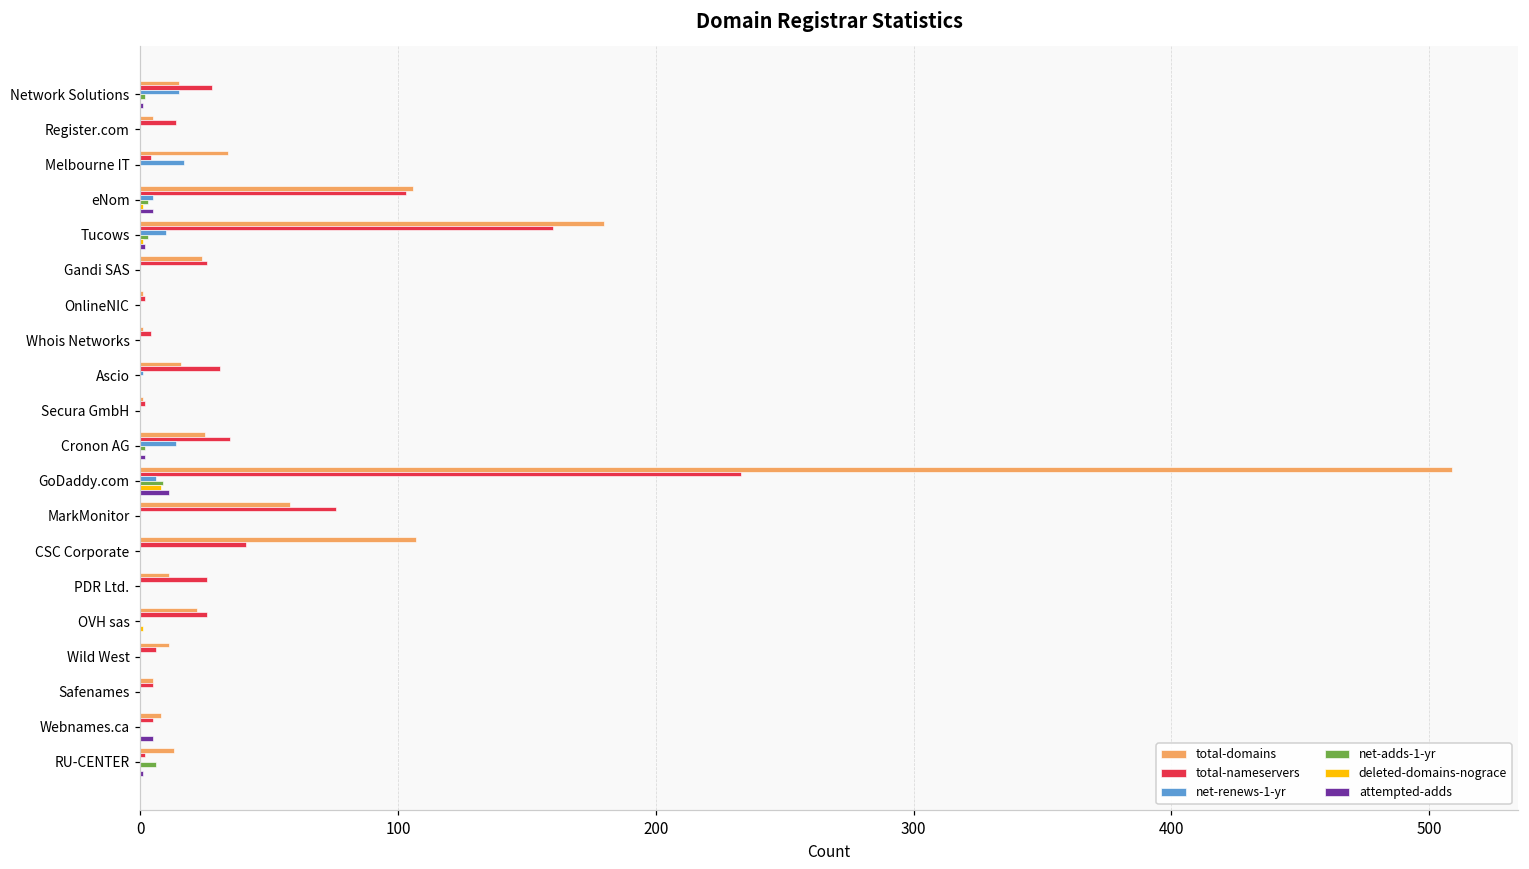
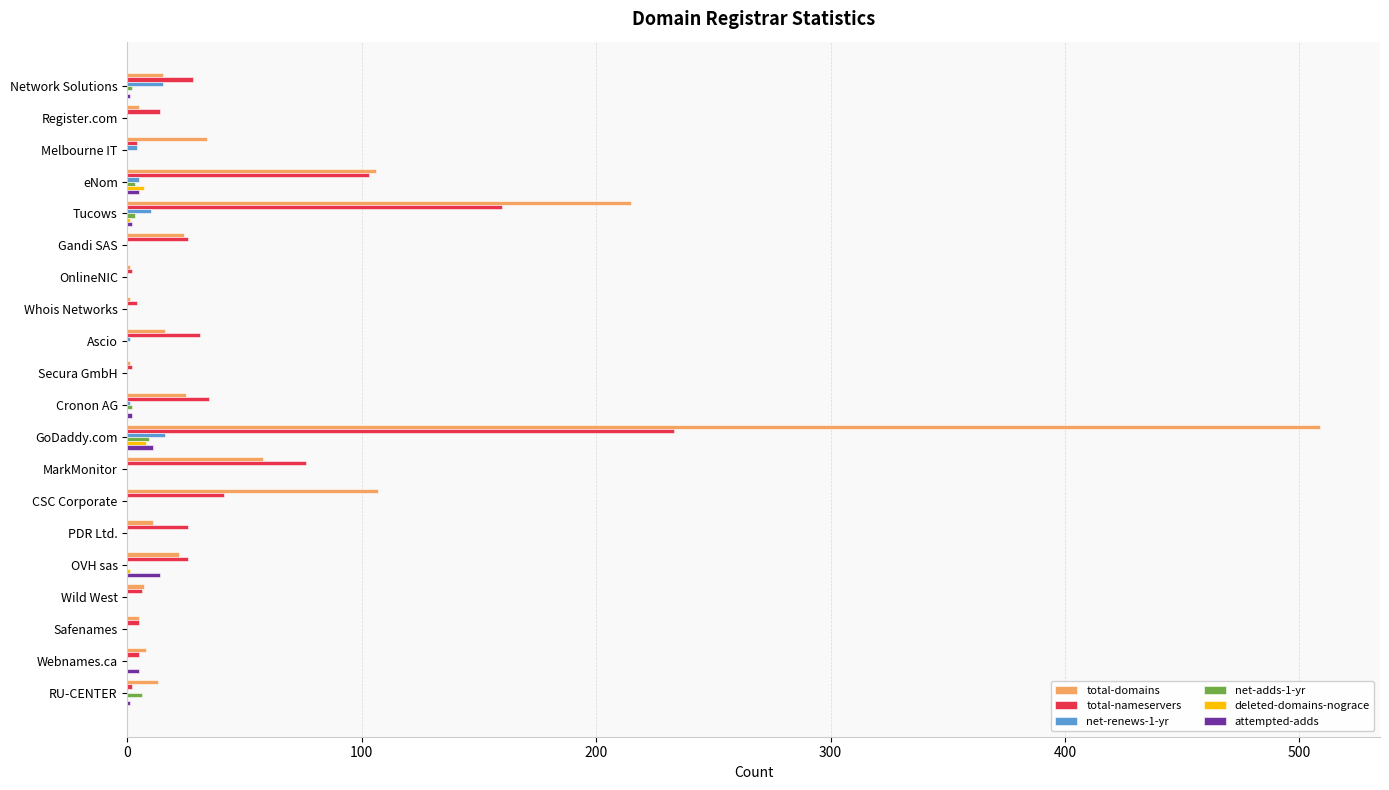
  {
    "total-domains": {
      "Network Solutions": 15,
      "Register.com": 5,
      "Melbourne IT": 34,
      "eNom": 106,
-     "Tucows": 180,
+     "Tucows": 215,
      "Gandi SAS": 24,
      "Ascio": 16,
      "Cronon AG": 25,
      "GoDaddy.com": 509,
      "MarkMonitor": 58,
      "CSC Corporate": 107,
      "PDR Ltd.": 11,
      "OVH sas": 22,
-     "Wild West": 11,
+     "Wild West": 7,
      "Safenames": 5,
      "Webnames.ca": 8,
      "RU-CENTER": 13
    },
    "total-nameservers": {
      "Network Solutions": 28,
      "Register.com": 14,
      "Melbourne IT": 4,
      "eNom": 103,
      "Tucows": 160,
      "Gandi SAS": 26,
      "OnlineNIC": 2,
      "Whois Networks": 4,
      "Ascio": 31,
      "Secura GmbH": 2,
      "Cronon AG": 35,
      "GoDaddy.com": 233,
      "MarkMonitor": 76,
      "CSC Corporate": 41,
      "PDR Ltd.": 26,
      "OVH sas": 26,
      "Wild West": 6,
      "Safenames": 5,
      "Webnames.ca": 5,
      "RU-CENTER": 2
    },
    "net-renews-1-yr": {
      "Network Solutions": 15,
      "Register.com": 0,
-     "Melbourne IT": 17,
+     "Melbourne IT": 4,
      "eNom": 5,
      "Tucows": 10,
      "Gandi SAS": 0,
      "OnlineNIC": 0,
      "Whois Networks": 0,
      "Secura GmbH": 0,
-     "Cronon AG": 14,
-     "GoDaddy.com": 6,
+     "Cronon AG": 1,
+     "GoDaddy.com": 16,
      "MarkMonitor": 0,
      "CSC Corporate": 0,
      "PDR Ltd.": 0,
      "OVH sas": 0,
      "Wild West": 0,
      "Safenames": 0,
      "Webnames.ca": 0,
      "RU-CENTER": 0
    },
    "net-adds-1-yr": {
      "Network Solutions": 2,
      "Register.com": 0,
      "Melbourne IT": 0,
      "eNom": 3,
      "Tucows": 3,
      "Gandi SAS": 0,
      "OnlineNIC": 0,
      "Whois Networks": 0,
      "Ascio": 0,
      "Secura GmbH": 0,
      "Cronon AG": 2,
      "GoDaddy.com": 9,
      "MarkMonitor": 0,
      "CSC Corporate": 0,
      "PDR Ltd.": 0,
      "OVH sas": 0,
      "Wild West": 0,
      "Safenames": 0,
      "Webnames.ca": 0,
      "RU-CENTER": 6
    },
    "deleted-domains-nograce": {
      "Network Solutions": 0,
      "Register.com": 0,
      "Melbourne IT": 0,
-     "eNom": 1,
+     "eNom": 7,
      "Gandi SAS": 0,
      "OnlineNIC": 0,
      "Whois Networks": 0,
      "Ascio": 0,
      "Secura GmbH": 0,
      "Cronon AG": 0,
      "GoDaddy.com": 8,
      "MarkMonitor": 0,
      "CSC Corporate": 0,
      "PDR Ltd.": 0,
      "Wild West": 0,
      "Safenames": 0,
      "Webnames.ca": 0,
      "RU-CENTER": 0
    },
    "attempted-adds": {
      "Register.com": 0,
      "Melbourne IT": 0,
      "eNom": 5,
      "Tucows": 2,
      "Gandi SAS": 0,
      "OnlineNIC": 0,
      "Whois Networks": 0,
      "Ascio": 0,
      "Secura GmbH": 0,
      "Cronon AG": 2,
      "GoDaddy.com": 11,
      "MarkMonitor": 0,
      "CSC Corporate": 0,
      "PDR Ltd.": 0,
-     "OVH sas": 0,
+     "OVH sas": 14,
      "Wild West": 0,
      "Safenames": 0,
      "Webnames.ca": 5
    }
  }
